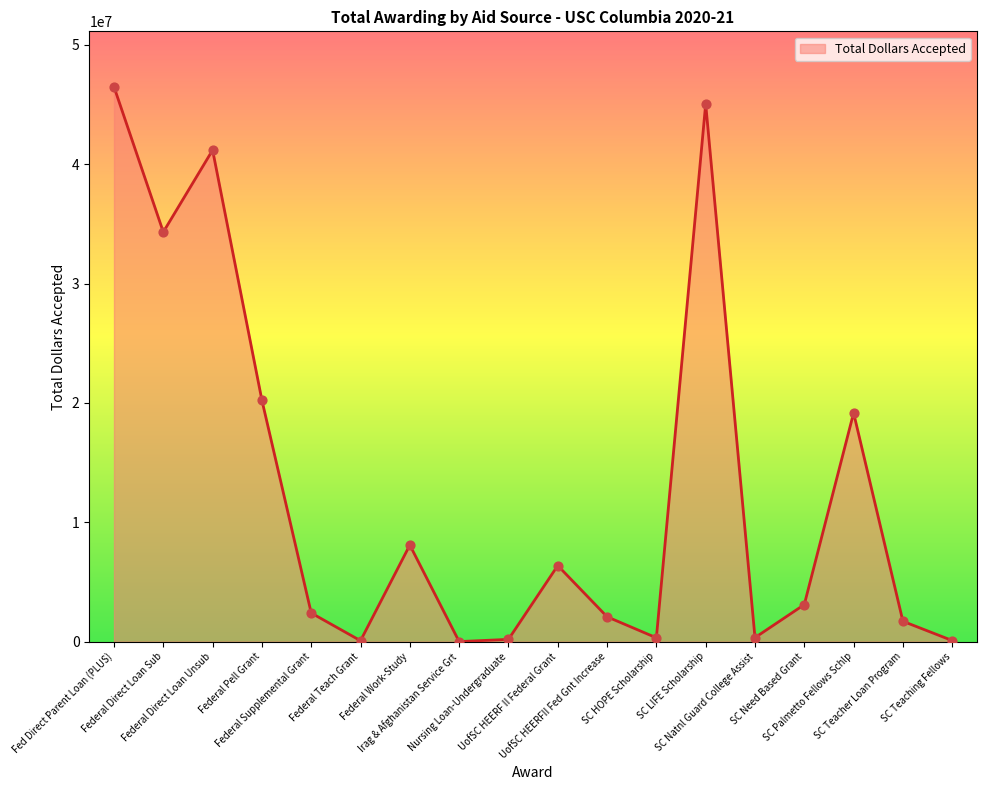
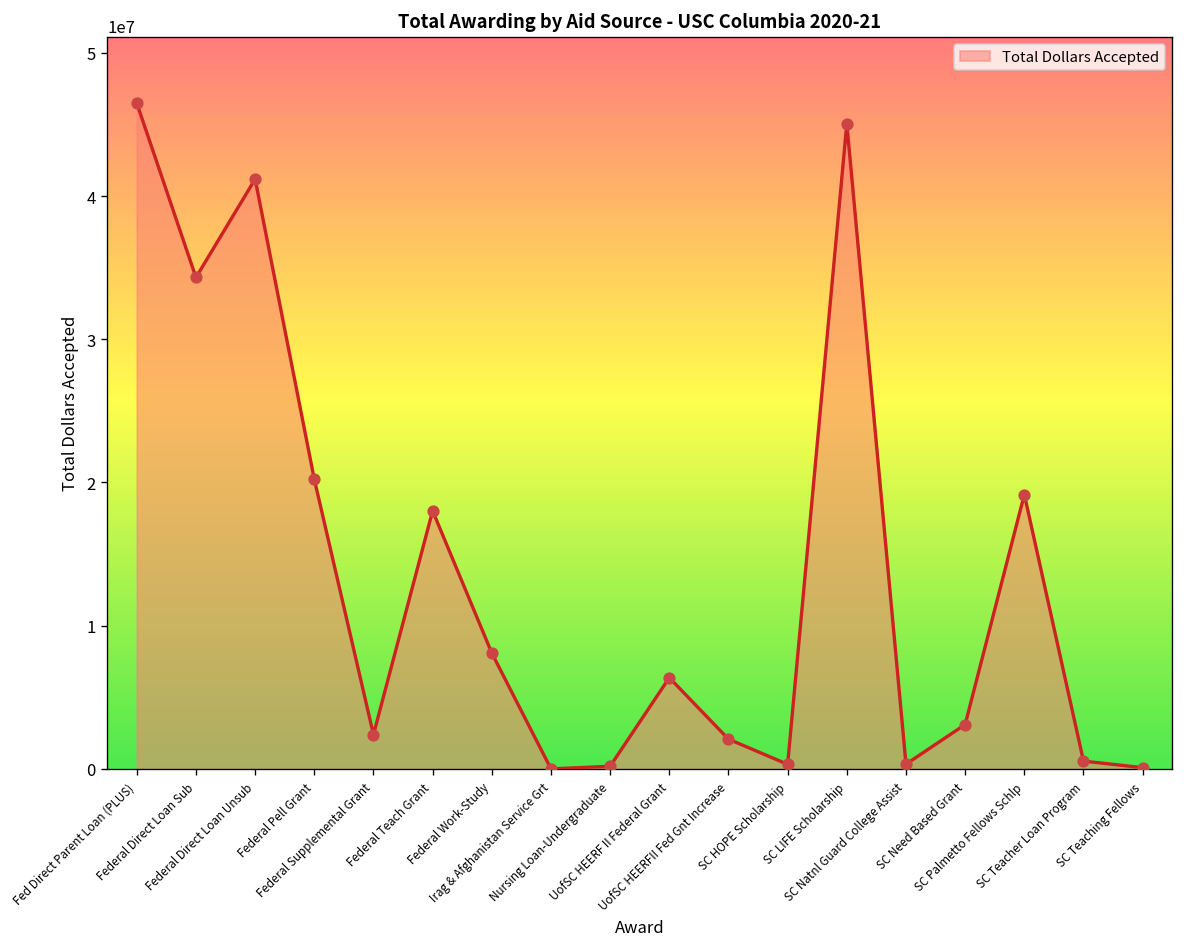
  {
    "Fed Direct Parent Loan (PLUS)": 46500000,
    "Federal Direct Loan Sub": 34300000,
    "Federal Direct Loan Unsub": 41200000,
    "Federal Pell Grant": 20200000,
    "Federal Supplemental Grant": 2400000,
-   "Federal Teach Grant": 100000,
+   "Federal Teach Grant": 18000000,
    "Federal Work-Study": 8100000,
    "Irag & Afghanistan Service Grt": 0,
    "Nursing Loan-Undergraduate": 200000,
    "UofSC HEERF II Federal Grant": 6400000,
    "UofSC HEERFII Fed Gnt Increase": 2100000,
    "SC HOPE Scholarship": 300000,
    "SC LIFE Scholarship": 45000000,
    "SC Natnl Guard College Assist": 300000,
    "SC Need Based Grant": 3100000,
    "SC Palmetto Fellows Schlp": 19200000,
-   "SC Teacher Loan Program": 1700000,
+   "SC Teacher Loan Program": 600000,
    "SC Teaching Fellows": 100000
  }
